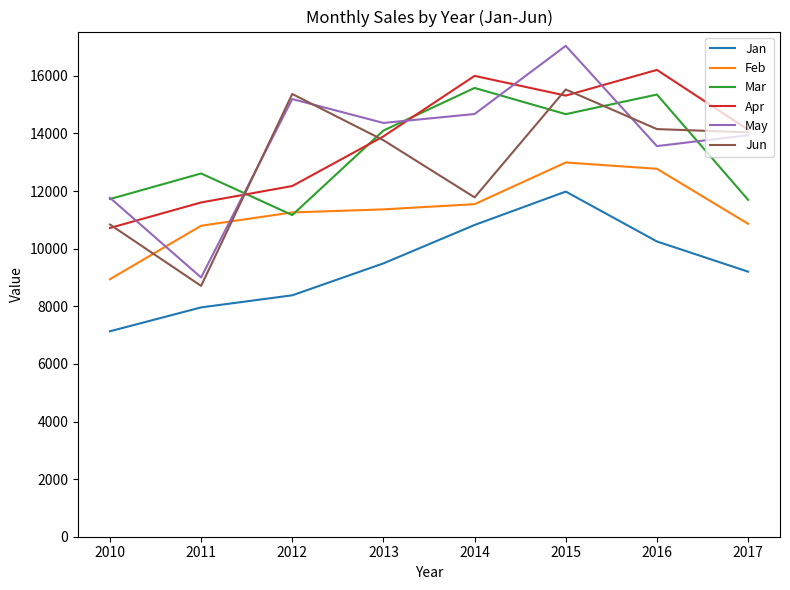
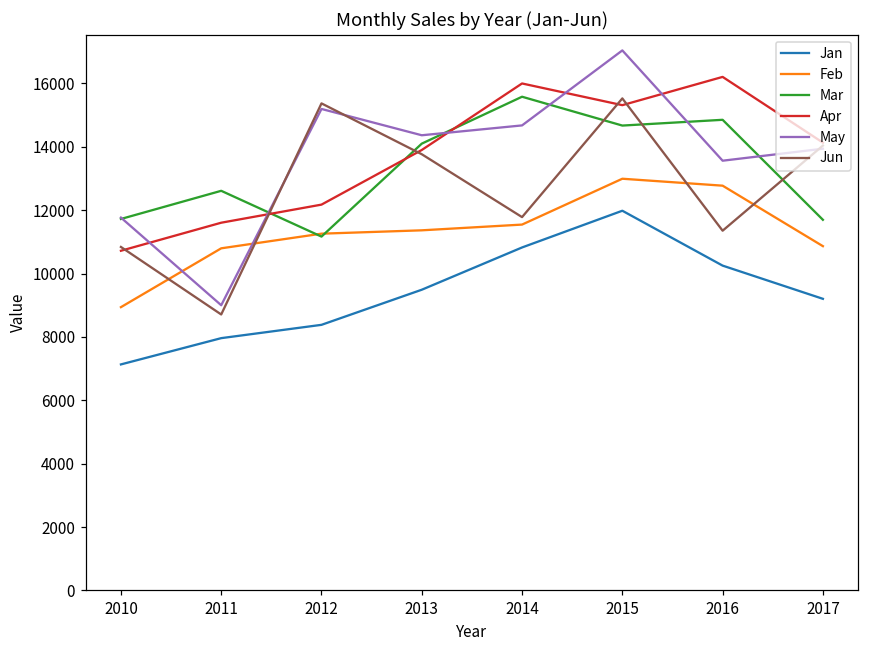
  {
    "Jan": {
      "2010": 7100,
      "2011": 8000,
      "2012": 8400,
      "2013": 9500,
      "2014": 10800,
      "2015": 12000,
      "2016": 10300,
      "2017": 9200
    },
    "Feb": {
      "2010": 8900,
      "2011": 10800,
      "2012": 11300,
      "2013": 11400,
      "2014": 11500,
      "2015": 13000,
      "2016": 12800,
      "2017": 10900
    },
    "Mar": {
      "2011": 12600,
      "2012": 11200,
      "2013": 14100,
      "2014": 15600,
      "2015": 14700,
-     "2016": 15400,
+     "2016": 14900,
      "2017": 11700
    },
    "Apr": {
      "2010": 10700,
      "2011": 11600,
      "2012": 12200,
      "2013": 13900,
      "2014": 16000,
      "2015": 15300,
      "2016": 16200
    },
    "May": {
      "2011": 9000,
      "2012": 15200,
      "2013": 14400,
      "2014": 14700,
      "2015": 17000,
      "2016": 13600
    },
    "Jun": {
      "2010": 10800,
      "2011": 8700,
      "2012": 15400,
      "2013": 13800,
      "2014": 11800,
      "2015": 15500,
-     "2016": 14200
+     "2016": 11400
    }
  }
